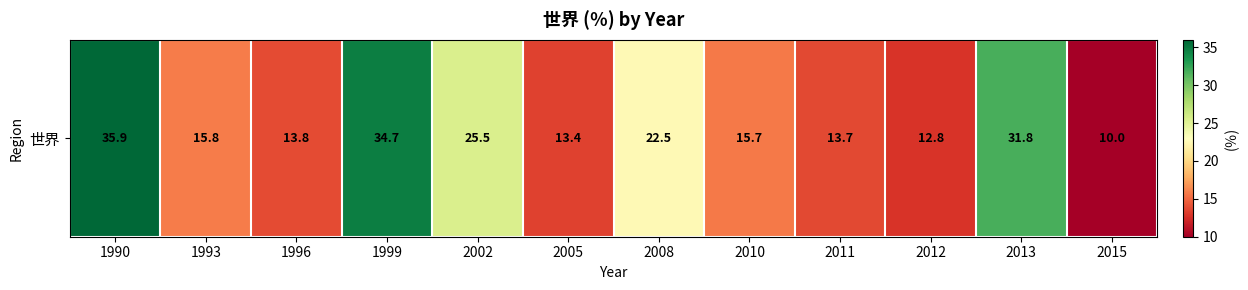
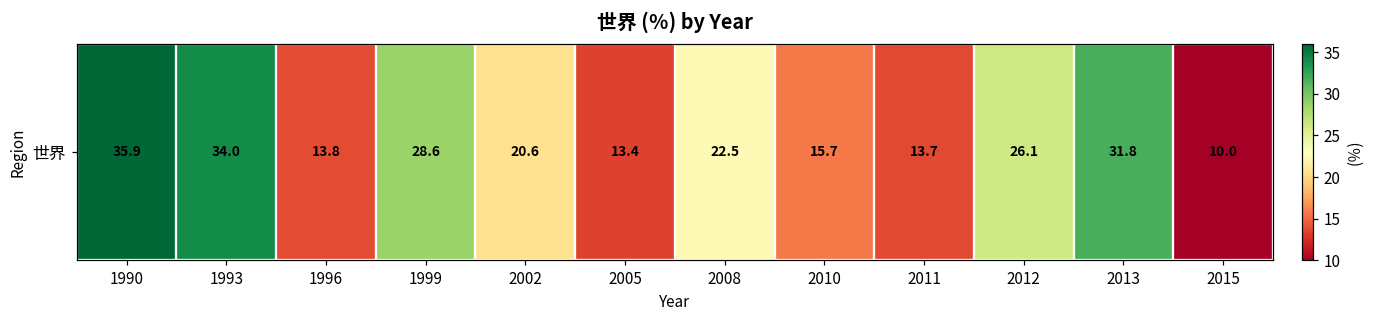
  {
    "世界": {
      "1990": 35.9,
-     "1993": 15.8,
+     "1993": 34.0,
      "1996": 13.8,
-     "1999": 34.7,
-     "2002": 25.5,
+     "1999": 28.6,
+     "2002": 20.6,
      "2005": 13.4,
      "2008": 22.5,
      "2010": 15.7,
      "2011": 13.7,
-     "2012": 12.8,
+     "2012": 26.1,
      "2013": 31.8,
      "2015": 10.0
    }
  }
